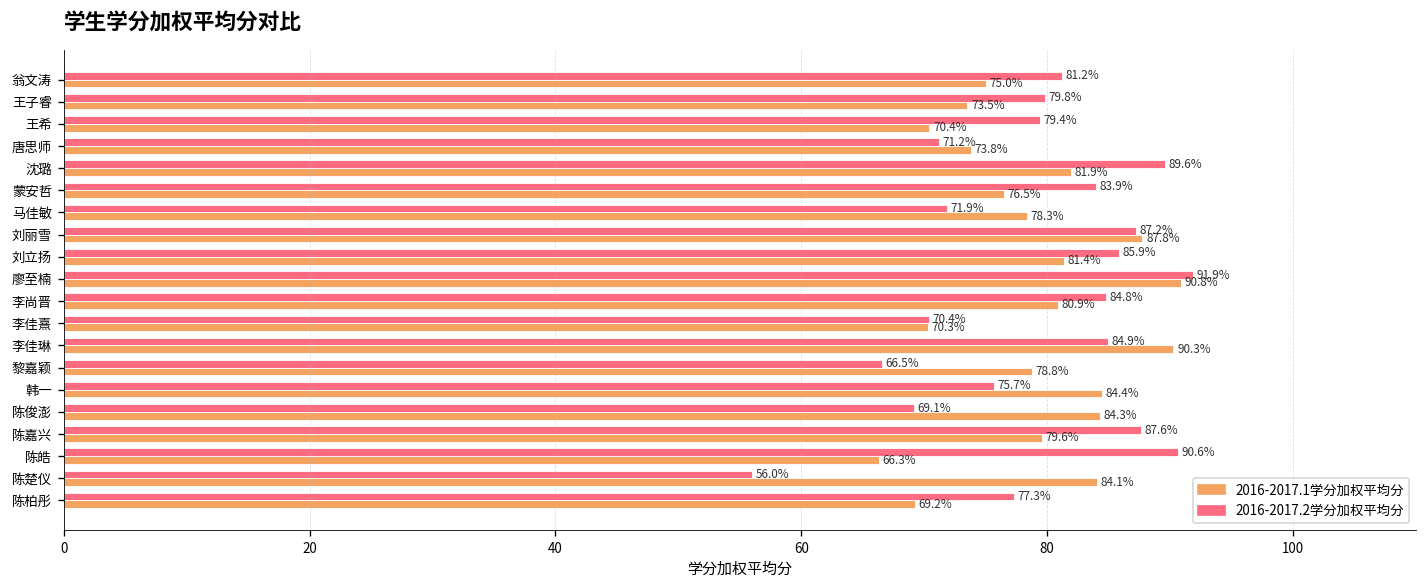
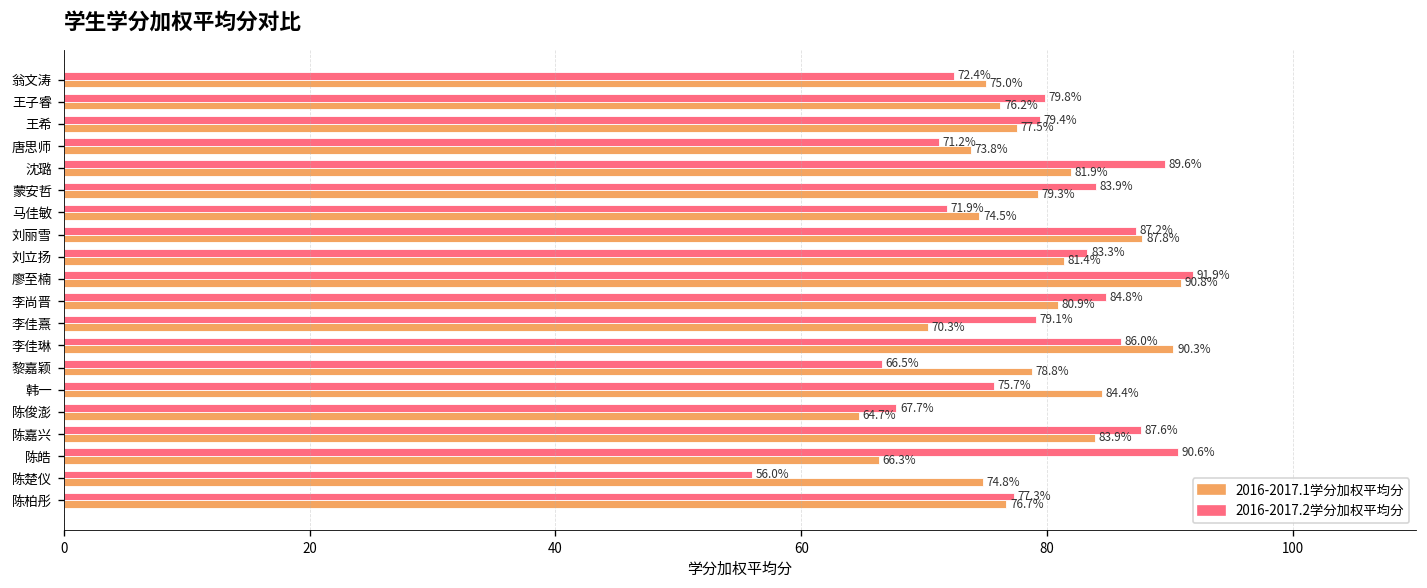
  {
    "2016-2017.1学分加权平均分": {
      "翁文涛": "75.0%",
-     "王子睿": "73.5%",
-     "王希": "70.4%",
+     "王子睿": "76.2%",
+     "王希": "77.5%",
      "唐思师": "73.8%",
      "沈璐": "81.9%",
-     "蒙安哲": "76.5%",
-     "马佳敏": "78.3%",
+     "蒙安哲": "79.3%",
+     "马佳敏": "74.5%",
      "刘立扬": "81.4%",
      "李尚晋": "80.9%",
      "李佳熹": "70.3%",
      "李佳琳": "90.3%",
      "黎嘉颖": "78.8%",
      "韩一": "84.4%",
-     "陈俊澎": "84.3%",
-     "陈嘉兴": "79.6%",
+     "陈俊澎": "64.7%",
+     "陈嘉兴": "83.9%",
      "陈皓": "66.3%",
-     "陈楚仪": "84.1%",
-     "陈柏彤": "69.2%"
+     "陈楚仪": "74.8%",
+     "陈柏彤": "76.7%"
    },
    "2016-2017.2学分加权平均分": {
-     "翁文涛": "81.2%",
+     "翁文涛": "72.4%",
      "王子睿": "79.8%",
      "王希": "79.4%",
      "唐思师": "71.2%",
      "沈璐": "89.6%",
      "蒙安哲": "83.9%",
      "马佳敏": "71.9%",
-     "刘立扬": "85.9%",
+     "刘立扬": "83.3%",
      "李尚晋": "84.8%",
-     "李佳熹": "70.4%",
-     "李佳琳": "84.9%",
+     "李佳熹": "79.1%",
+     "李佳琳": "86.0%",
      "黎嘉颖": "66.5%",
      "韩一": "75.7%",
-     "陈俊澎": "69.1%",
+     "陈俊澎": "67.7%",
      "陈嘉兴": "87.6%",
      "陈皓": "90.6%",
      "陈楚仪": "56.0%"
    }
  }
